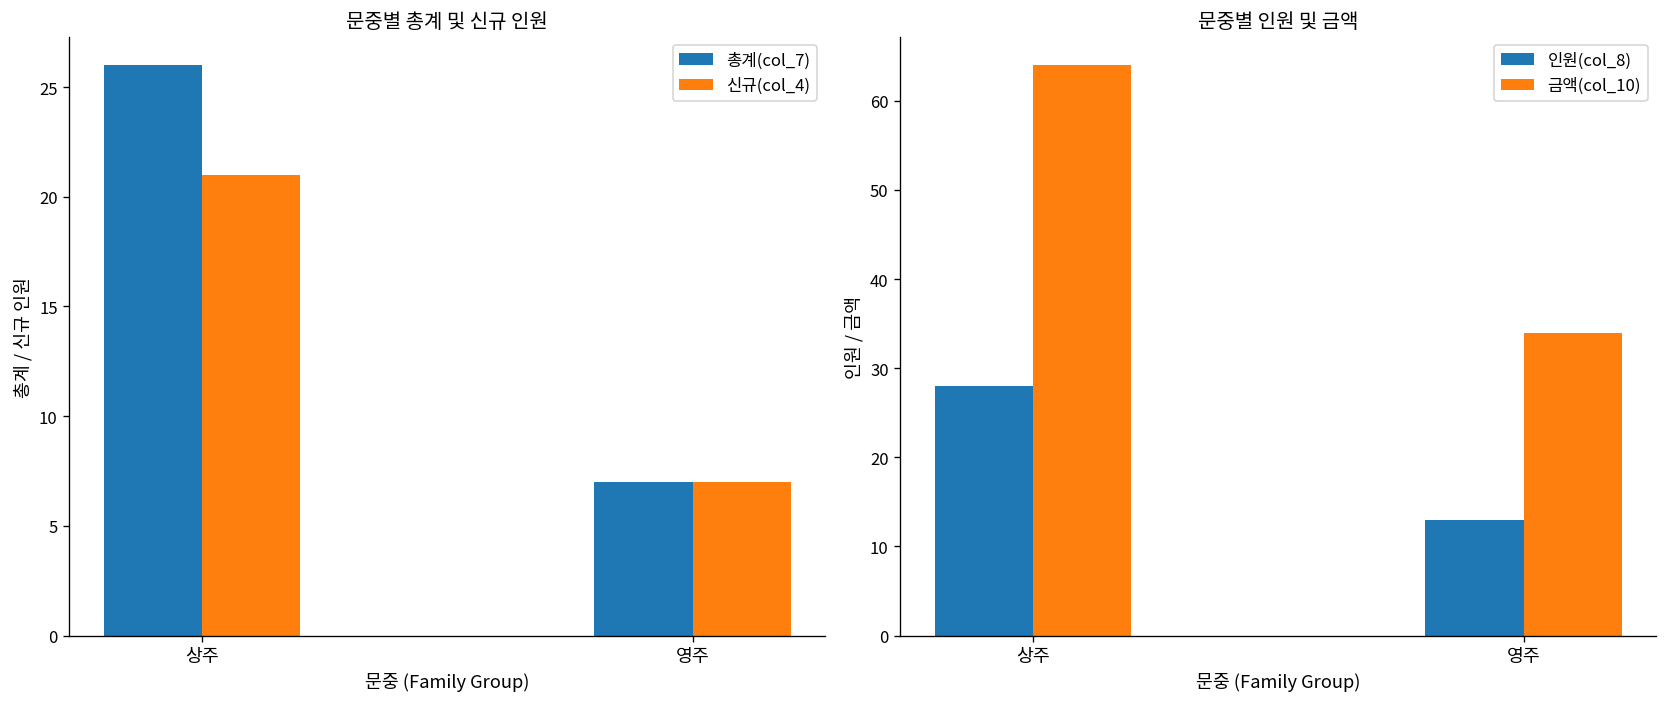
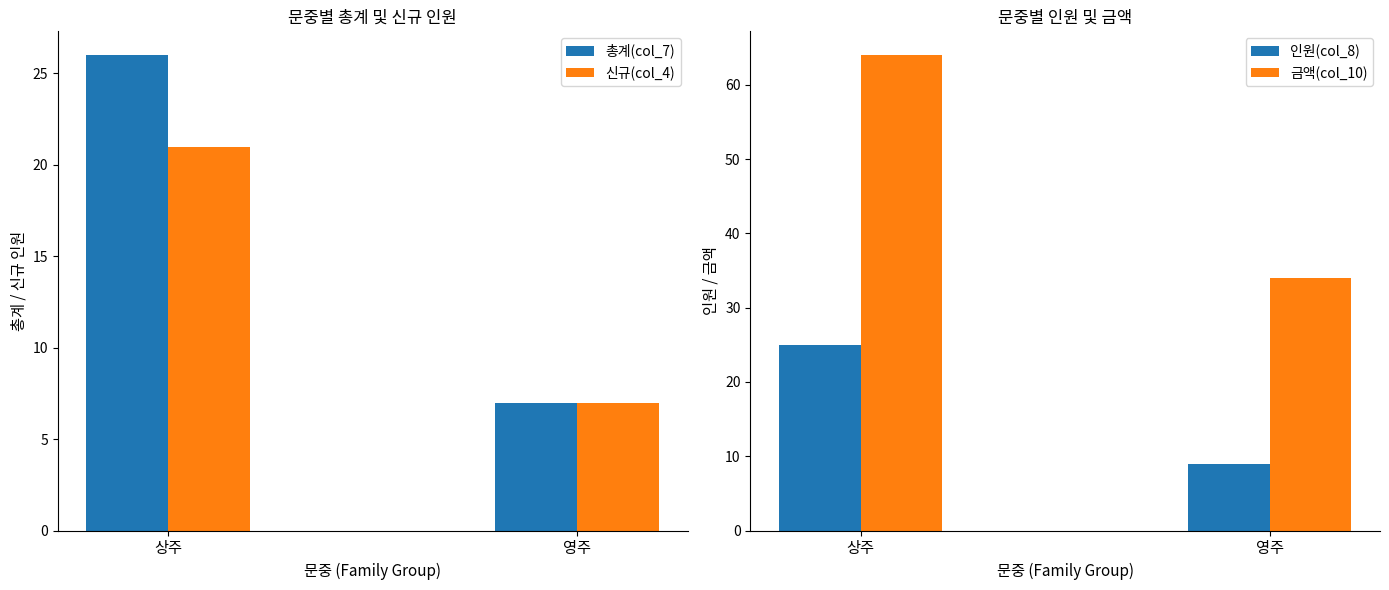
  {
    "문중별 총계 및 신규 인원": {
      "총계(col_7)": {
        "상주": 26.0,
        "영주": 7.0
      },
      "신규(col_4)": {
        "상주": 21.0,
        "영주": 7.0
      }
    },
    "문중별 인원 및 금액": {
      "인원(col_8)": {
-       "상주": 28,
-       "영주": 13
+       "상주": 25,
+       "영주": 9
      },
      "금액(col_10)": {
        "상주": 64,
        "영주": 34
      }
    }
  }
